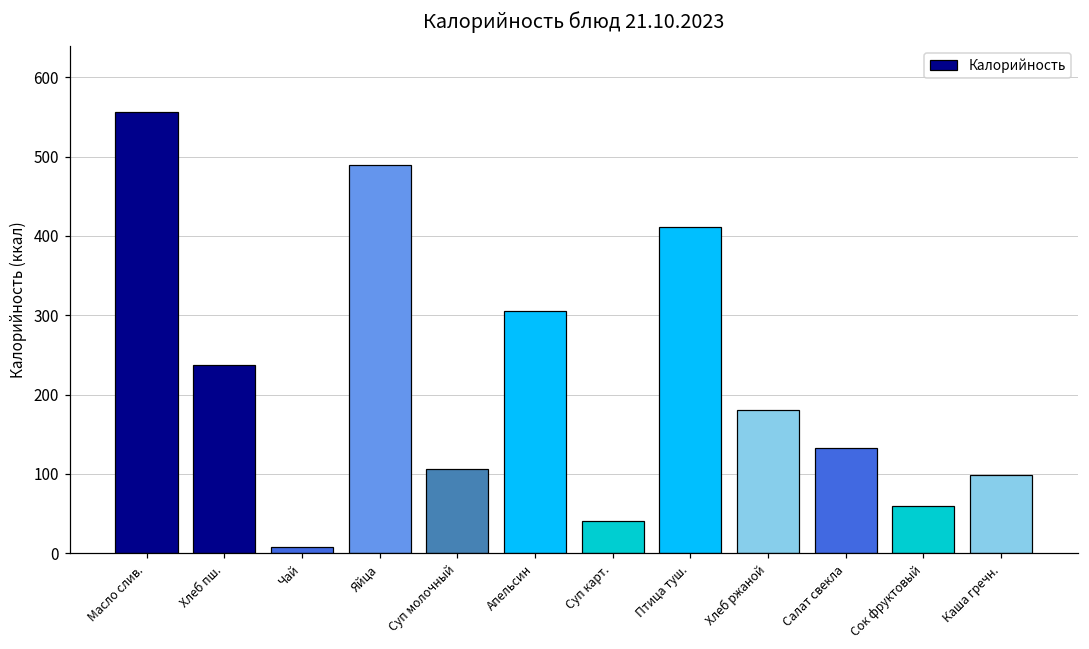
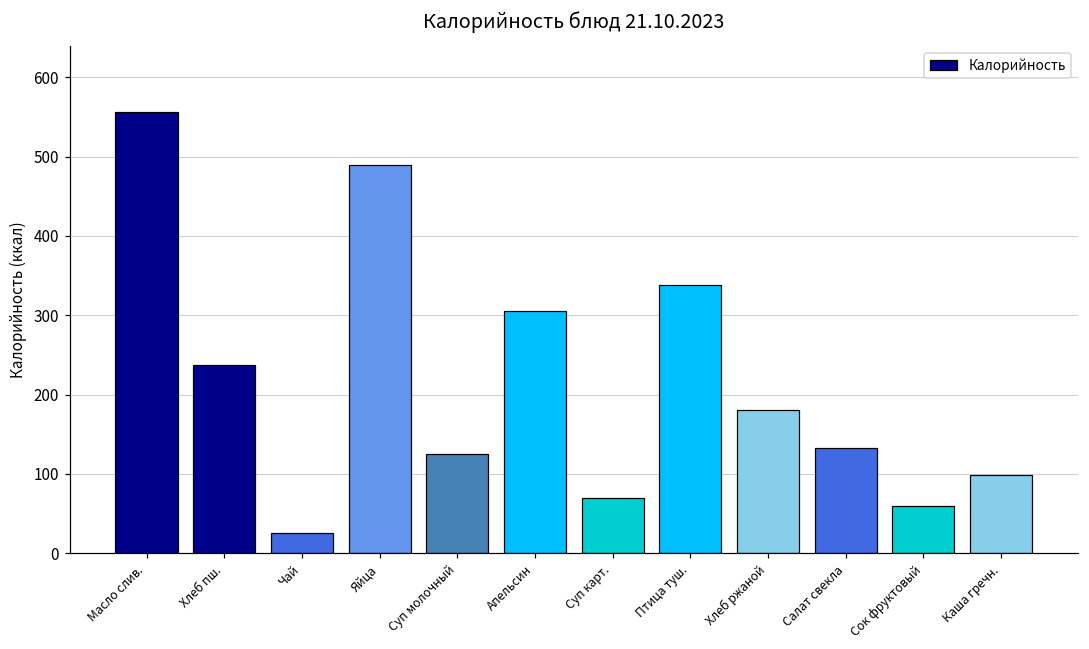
  {
    "Масло слив.": 560,
    "Хлеб пш.": 240,
-   "Чай": 10,
+   "Чай": 30,
    "Яйца": 490,
-   "Суп молочный": 110,
+   "Суп молочный": 120,
    "Апельсин": 300,
-   "Суп карт.": 40,
-   "Птица туш.": 410,
+   "Суп карт.": 70,
+   "Птица туш.": 340,
    "Хлеб ржаной": 180,
    "Салат свекла": 130,
    "Сок фруктовый": 60,
    "Каша гречн.": 100
  }
